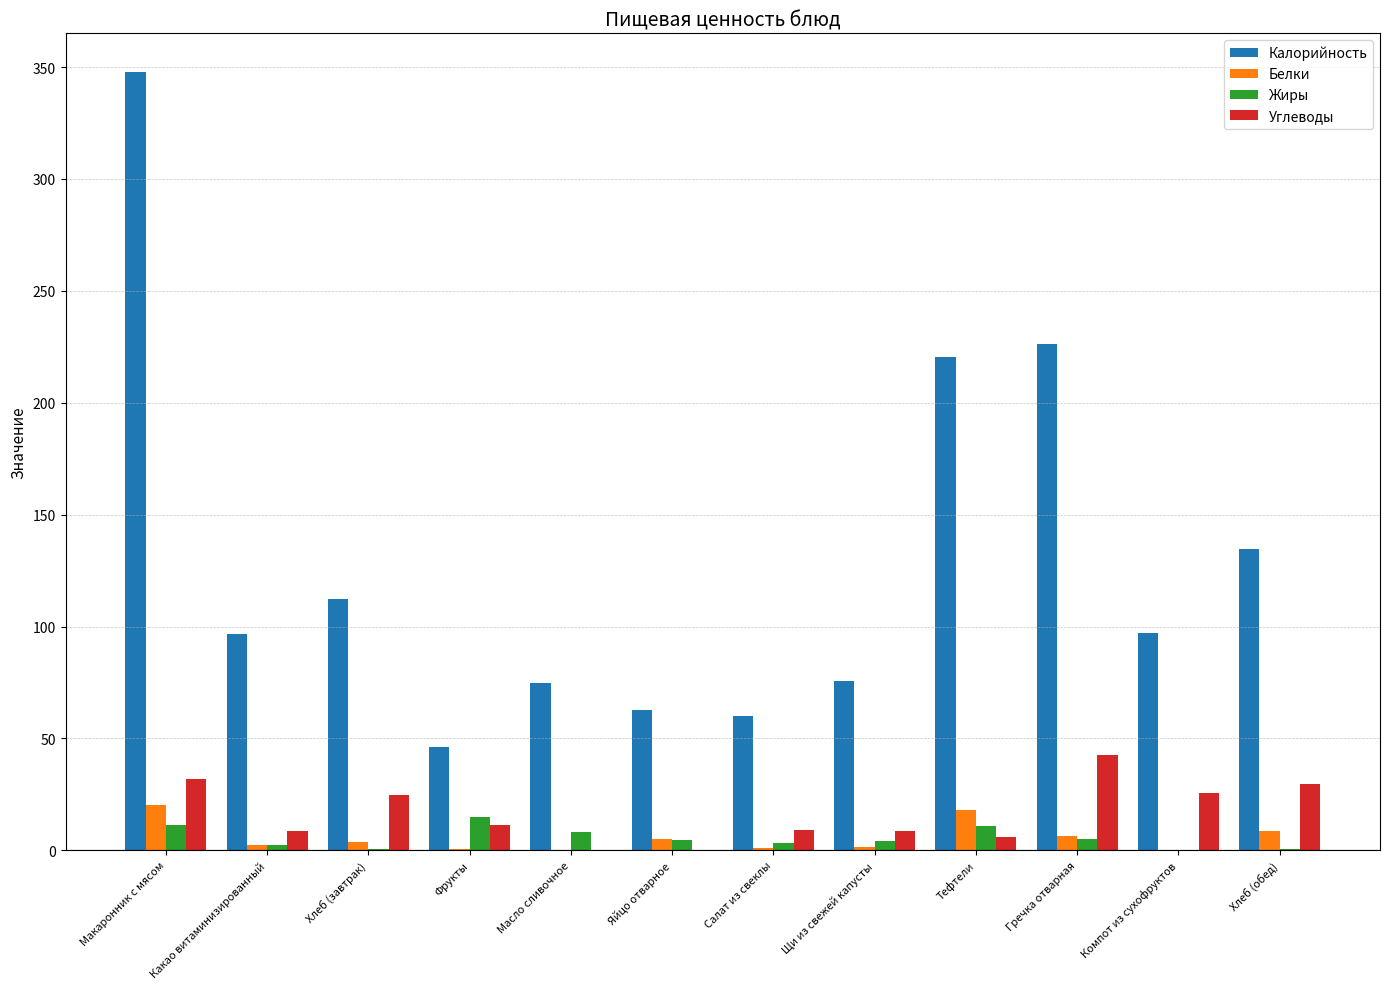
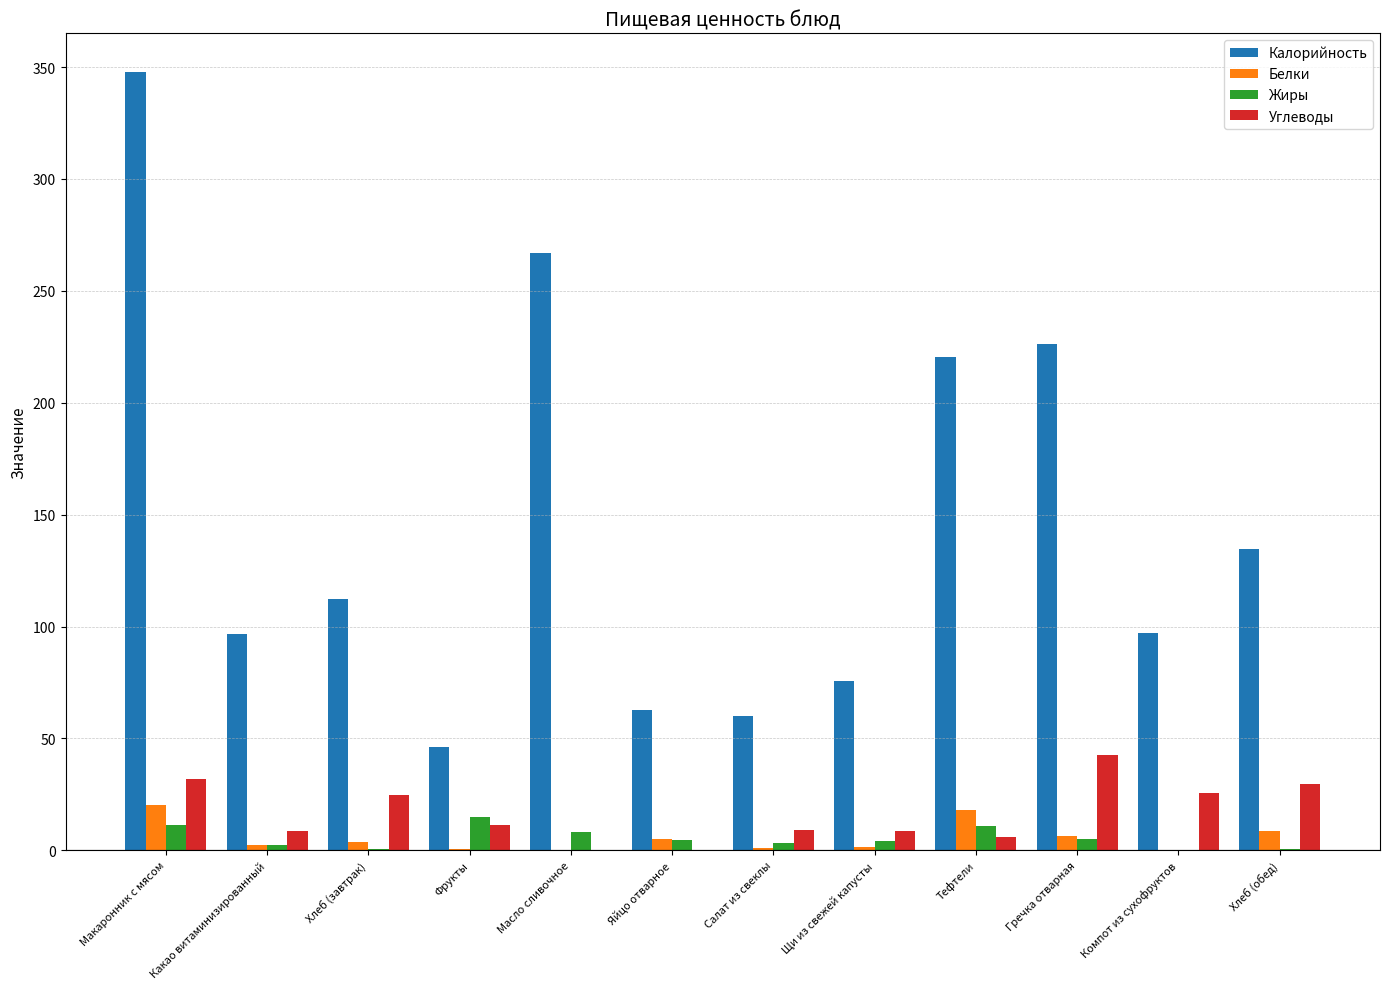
  {
    "Калорийность": {
      "Макаронник с мясом": 348,
      "Какао витаминизированный": 97,
      "Хлеб (завтрак)": 112,
      "Фрукты": 46,
-     "Масло сливочное": 75,
+     "Масло сливочное": 267,
      "Яйцо отварное": 63,
      "Салат из свеклы": 60,
      "Щи из свежей капусты": 76,
      "Тефтели": 221,
      "Гречка отварная": 226,
      "Компот из сухофруктов": 97,
      "Хлеб (обед)": 135
    },
    "Белки": {
      "Макаронник с мясом": 20,
      "Какао витаминизированный": 2,
      "Хлеб (завтрак)": 4,
      "Яйцо отварное": 5,
      "Щи из свежей капусты": 2,
      "Тефтели": 18,
      "Гречка отварная": 6,
      "Компот из сухофруктов": 0,
      "Хлеб (обед)": 9
    },
    "Жиры": {
      "Макаронник с мясом": 11,
      "Какао витаминизированный": 2,
      "Фрукты": 15,
      "Масло сливочное": 8,
      "Яйцо отварное": 5,
      "Салат из свеклы": 3,
      "Щи из свежей капусты": 4,
      "Тефтели": 11,
      "Гречка отварная": 5,
      "Компот из сухофруктов": 0
    },
    "Углеводы": {
      "Макаронник с мясом": 32,
      "Какао витаминизированный": 9,
      "Хлеб (завтрак)": 25,
      "Фрукты": 11,
      "Масло сливочное": 0,
      "Салат из свеклы": 9,
      "Щи из свежей капусты": 9,
      "Тефтели": 6,
      "Гречка отварная": 43,
      "Компот из сухофруктов": 26,
      "Хлеб (обед)": 30
    }
  }
